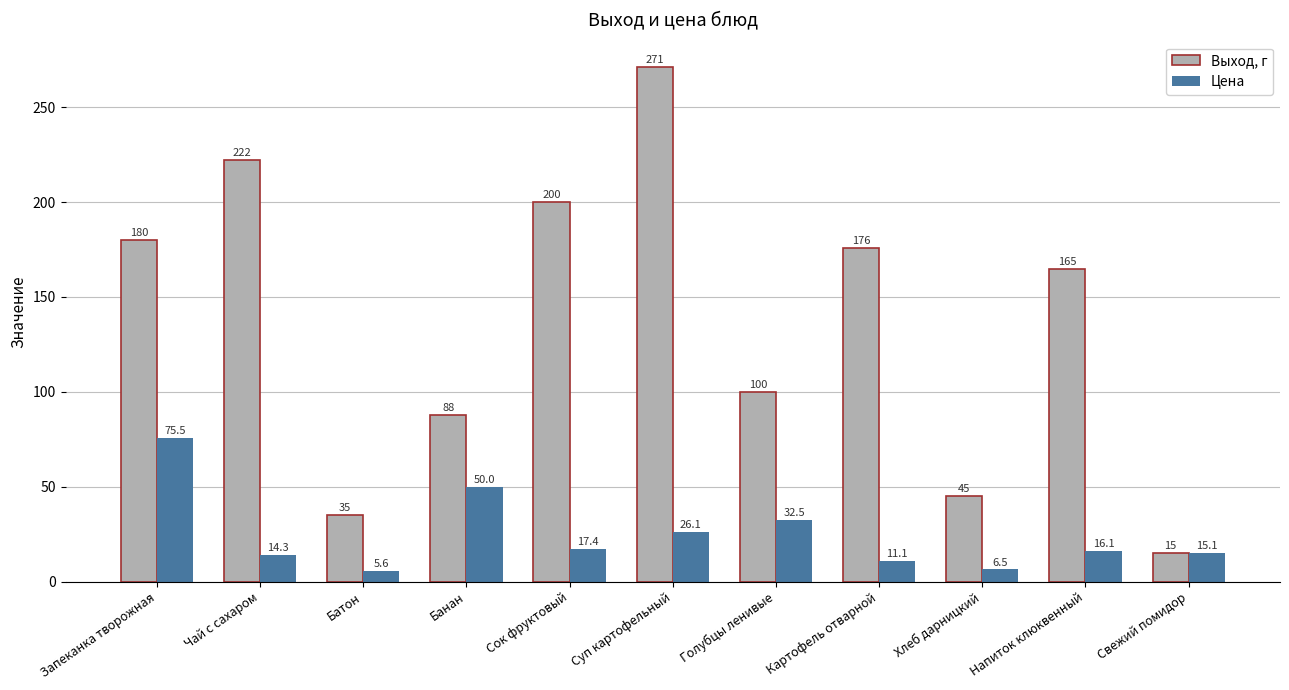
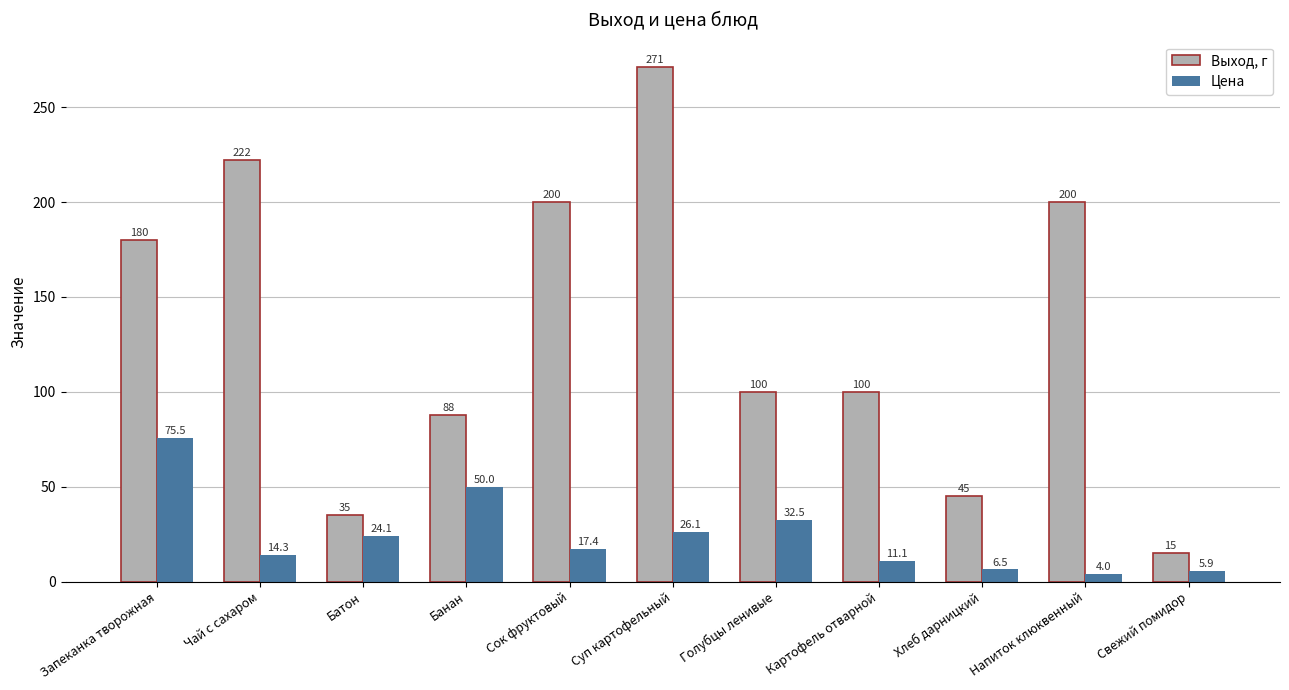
  {
    "Выход, г": {
      "Запеканка творожная": 180,
      "Чай с сахаром": 222,
      "Батон": 35,
      "Банан": 88,
      "Сок фруктовый": 200,
      "Суп картофельный": 271,
      "Голубцы ленивые": 100,
-     "Картофель отварной": 176,
+     "Картофель отварной": 100,
      "Хлеб дарницкий": 45,
-     "Напиток клюквенный": 165,
+     "Напиток клюквенный": 200,
      "Свежий помидор": 15
    },
    "Цена": {
      "Запеканка творожная": 75.5,
      "Чай с сахаром": 14.3,
-     "Батон": 5.6,
+     "Батон": 24.1,
      "Банан": 50.0,
      "Сок фруктовый": 17.4,
      "Суп картофельный": 26.1,
      "Голубцы ленивые": 32.5,
      "Картофель отварной": 11.1,
      "Хлеб дарницкий": 6.5,
-     "Напиток клюквенный": 16.1,
-     "Свежий помидор": 15.1
+     "Напиток клюквенный": 4.0,
+     "Свежий помидор": 5.9
    }
  }
